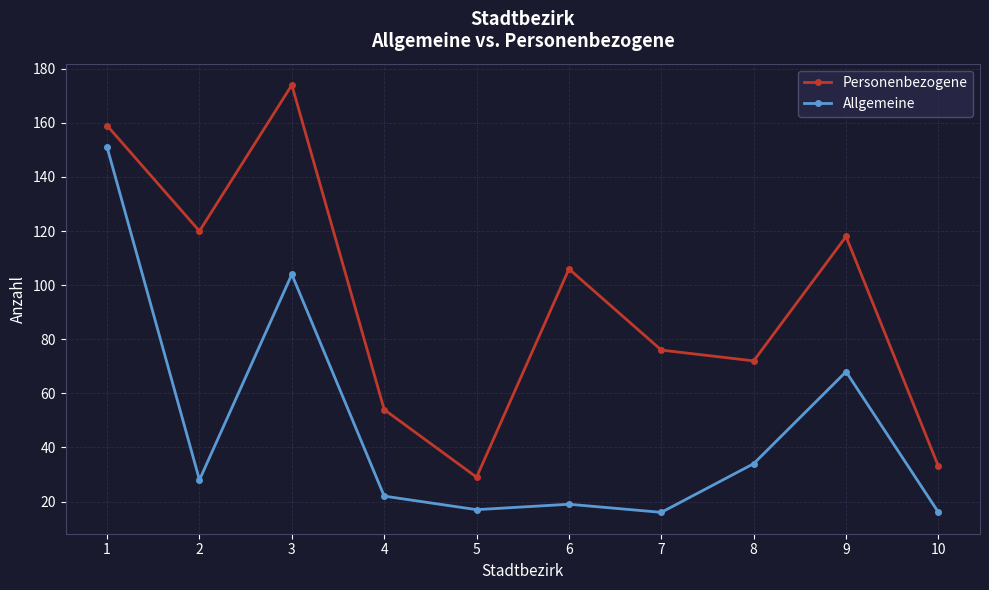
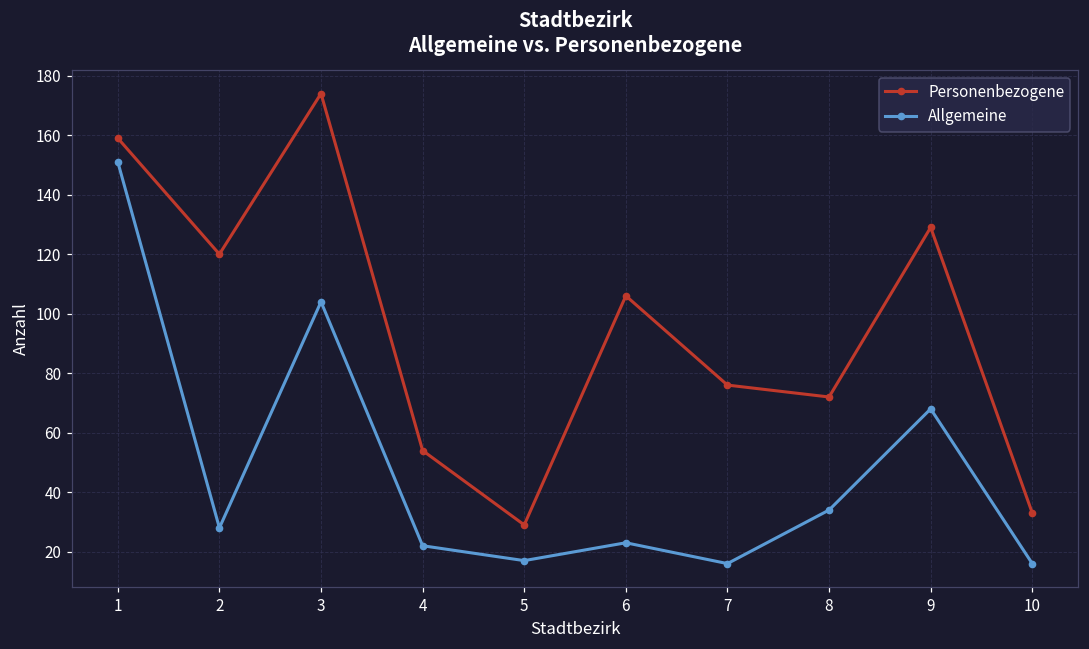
  {
    "Personenbezogene": {
      "1": 159,
      "2": 120,
      "3": 174,
      "4": 54,
      "5": 29,
      "6": 106,
      "7": 76,
      "8": 72,
-     "9": 118,
+     "9": 129,
      "10": 33
    },
    "Allgemeine": {
      "1": 151,
      "2": 28,
      "3": 104,
      "4": 22,
      "5": 17,
-     "6": 19,
+     "6": 23,
      "7": 16,
      "8": 34,
      "9": 68,
      "10": 16
    }
  }
